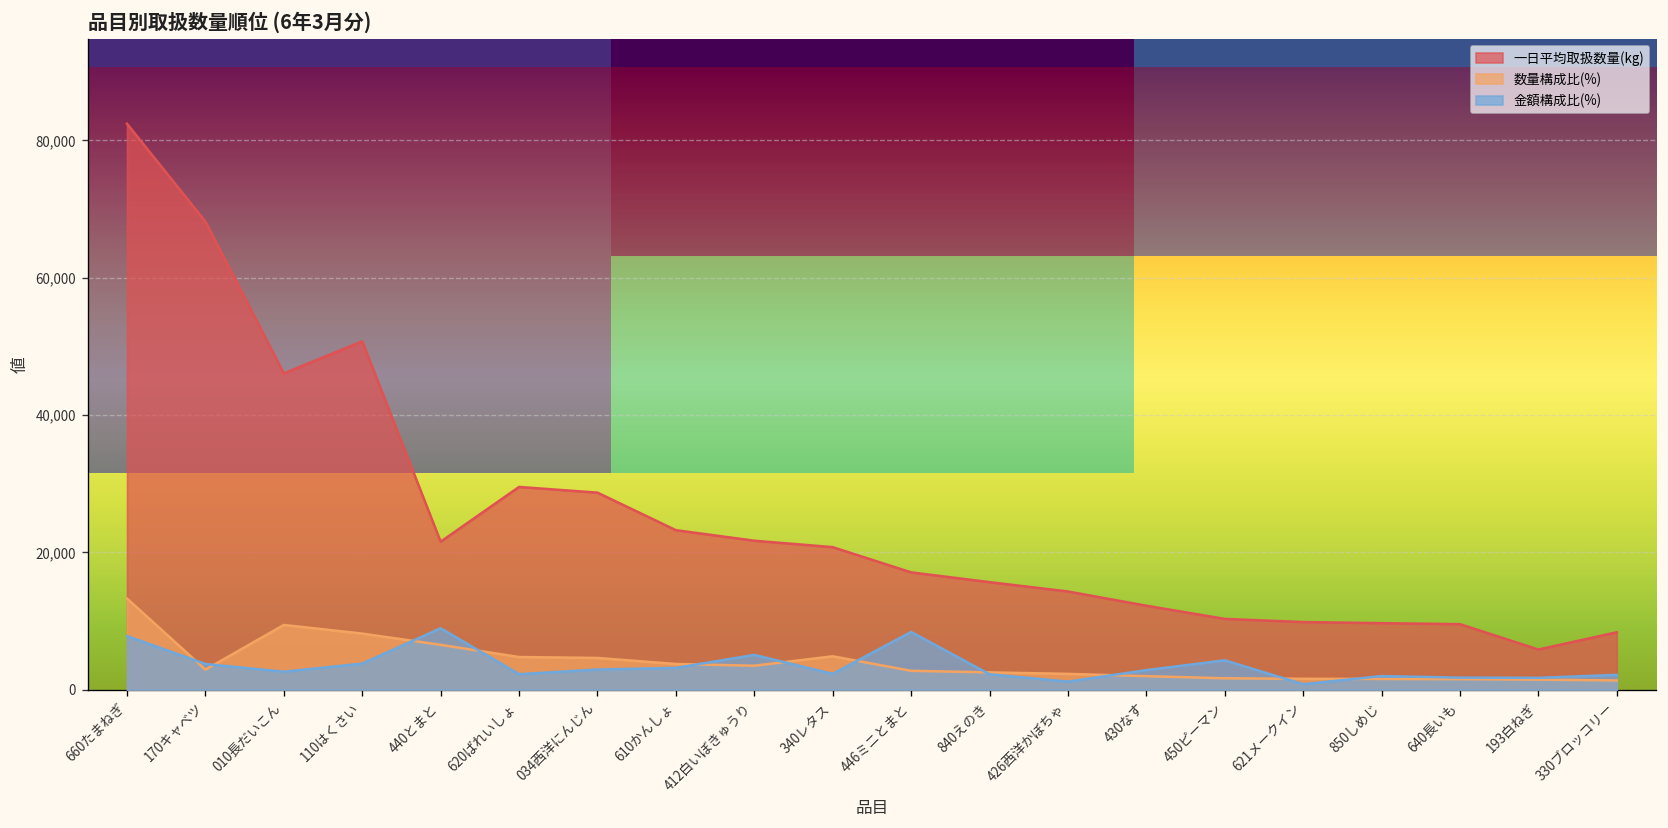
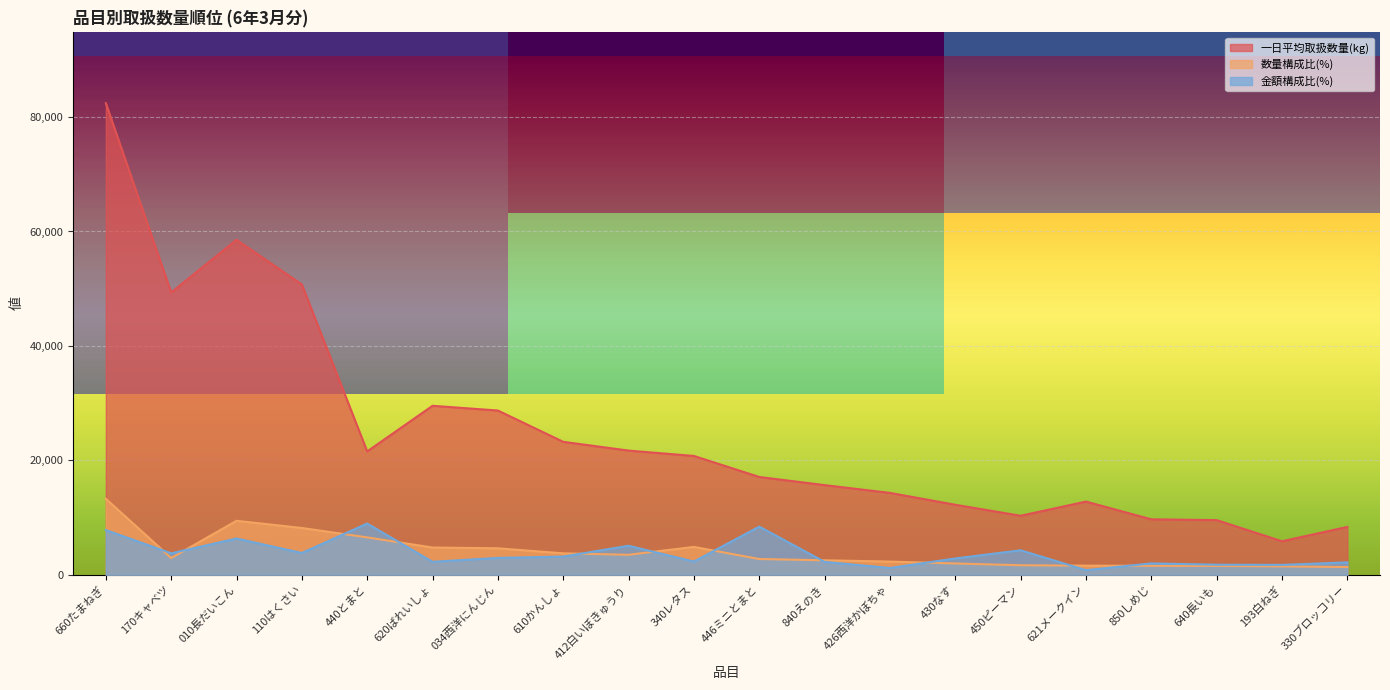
  {
    "一日平均取扱数量(kg)": {
      "660たまねぎ": "82,000",
-     "170キャベツ": "68,000",
-     "010長だいこん": "46,000",
+     "170キャベツ": "49,000",
+     "010長だいこん": "59,000",
      "110はくさい": "51,000",
      "440とまと": "22,000",
      "620ばれいしょ": "30,000",
      "034西洋にんじん": "29,000",
      "610かんしょ": "23,000",
      "412白いぼきゅうり": "22,000",
      "340レタス": "21,000",
      "446ミニとまと": "17,000",
      "840えのき": "16,000",
      "426西洋かぼちゃ": "14,000",
      "430なす": "12,000",
      "450ピーマン": "10,000",
-     "621メークイン": "10,000",
+     "621メークイン": "13,000",
      "850しめじ": "10,000",
      "640長いも": "10,000",
      "193白ねぎ": "6,000",
      "330ブロッコリー": "8,000"
    },
    "数量構成比(%)": {
      "660たまねぎ": "13,000",
      "170キャベツ": "3,000",
      "010長だいこん": "9,000",
      "110はくさい": "8,000",
      "440とまと": "7,000",
      "620ばれいしょ": "5,000",
      "034西洋にんじん": "5,000",
      "610かんしょ": "4,000",
      "412白いぼきゅうり": "3,000",
      "340レタス": "5,000",
      "446ミニとまと": "3,000",
      "426西洋かぼちゃ": "2,000",
      "430なす": "2,000",
      "450ピーマン": "2,000",
      "621メークイン": "2,000",
      "330ブロッコリー": "1,000"
    },
    "金額構成比(%)": {
      "660たまねぎ": "8,000",
      "170キャベツ": "4,000",
-     "010長だいこん": "3,000",
+     "010長だいこん": "6,000",
      "110はくさい": "4,000",
      "440とまと": "9,000",
      "620ばれいしょ": "2,000",
      "034西洋にんじん": "3,000",
      "610かんしょ": "3,000",
      "412白いぼきゅうり": "5,000",
      "340レタス": "2,000",
      "446ミニとまと": "8,000",
      "426西洋かぼちゃ": "1,000",
      "430なす": "3,000",
      "450ピーマン": "4,000",
      "621メークイン": "1,000",
      "330ブロッコリー": "2,000"
    }
  }
